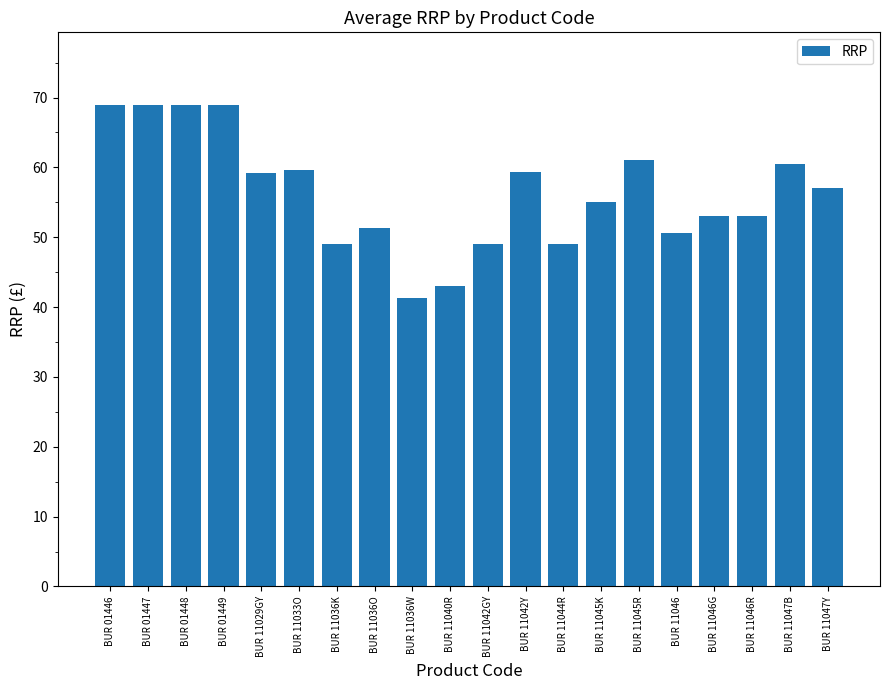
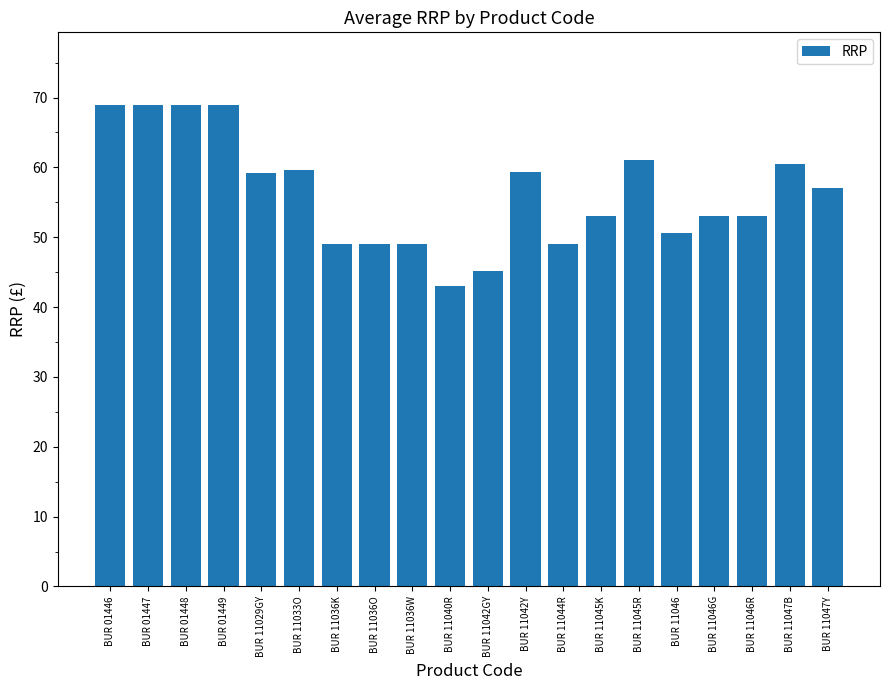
  {
    "BUR 01446": 69,
    "BUR 01447": 69,
    "BUR 01448": 69,
    "BUR 01449": 69,
    "BUR 11029GY": 59,
    "BUR 11033O": 60,
    "BUR 11036K": 49,
-   "BUR 11036O": 51,
-   "BUR 11036W": 41,
+   "BUR 11036O": 49,
+   "BUR 11036W": 49,
    "BUR 11040R": 43,
-   "BUR 11042GY": 49,
+   "BUR 11042GY": 45,
    "BUR 11042Y": 59,
    "BUR 11044R": 49,
-   "BUR 11045K": 55,
+   "BUR 11045K": 53,
    "BUR 11045R": 61,
    "BUR 11046": 51,
    "BUR 11046G": 53,
    "BUR 11046R": 53,
    "BUR 11047B": 61,
    "BUR 11047Y": 57
  }
